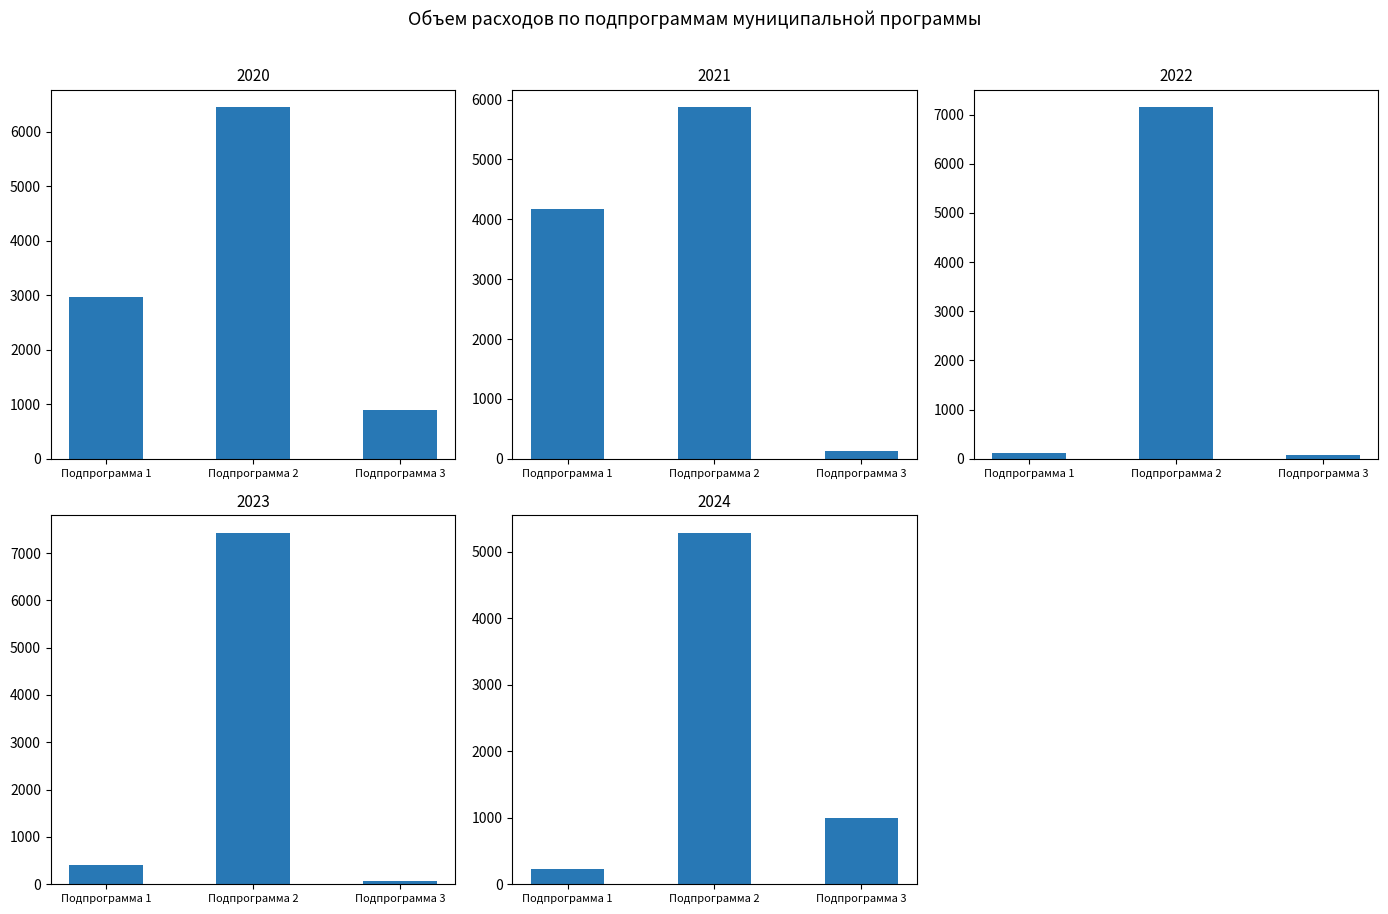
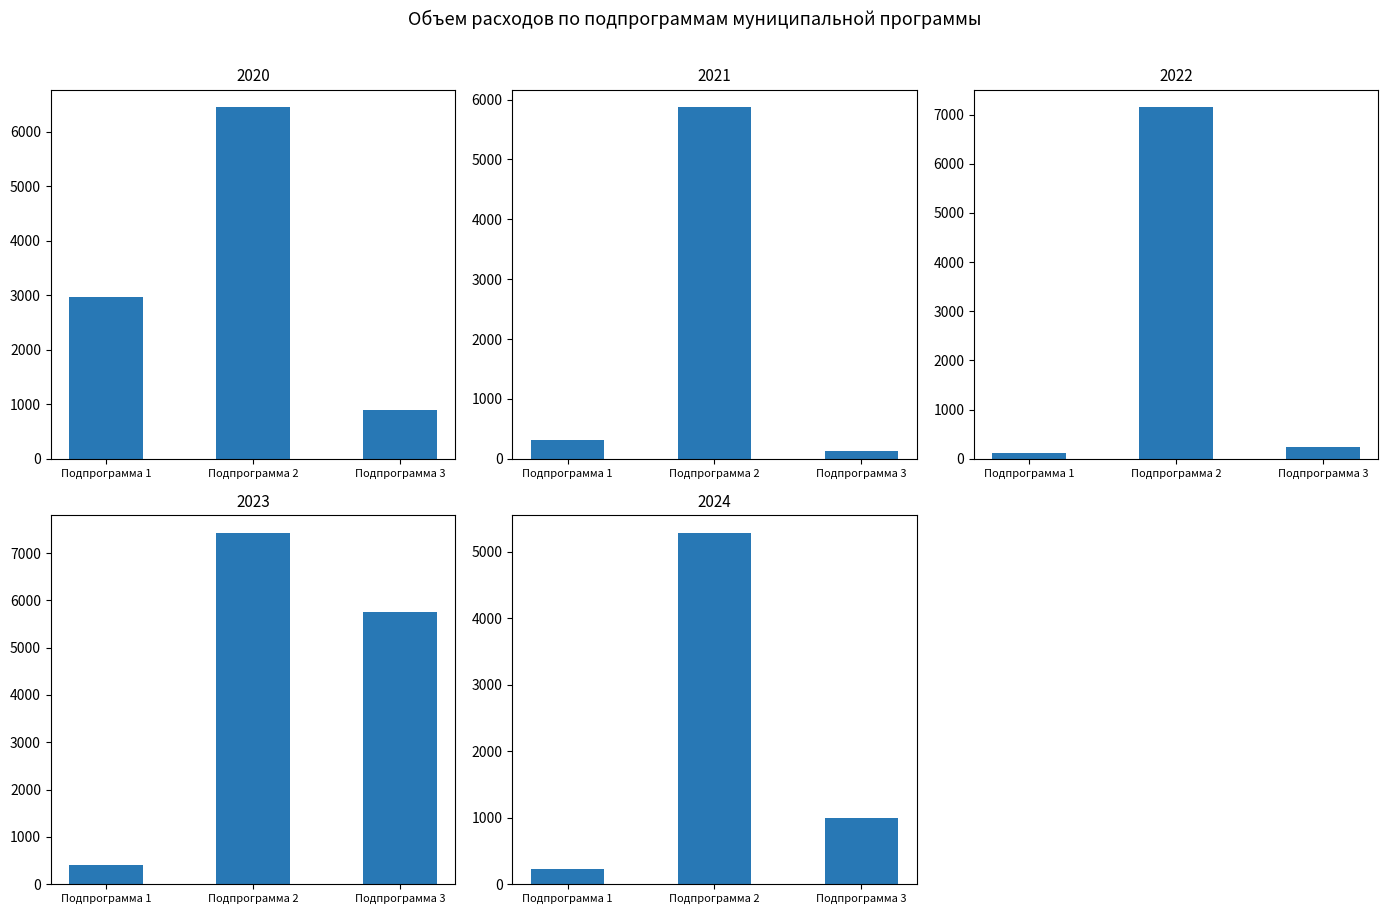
  {
    "2020": {
      "Подпрограмма 1": 3000,
      "Подпрограмма 2": 6500,
      "Подпрограмма 3": 900
    },
    "2021": {
-     "Подпрограмма 1": 4200,
+     "Подпрограмма 1": 300,
      "Подпрограмма 2": 5900,
      "Подпрограмма 3": 100
    },
    "2022": {
      "Подпрограмма 1": 100,
      "Подпрограмма 2": 7200,
-     "Подпрограмма 3": 100
+     "Подпрограмма 3": 200
    },
    "2023": {
      "Подпрограмма 1": 400,
      "Подпрограмма 2": 7400,
-     "Подпрограмма 3": 100
+     "Подпрограмма 3": 5800
    },
    "2024": {
      "Подпрограмма 1": 200,
      "Подпрограмма 2": 5300,
      "Подпрограмма 3": 1000
    }
  }
